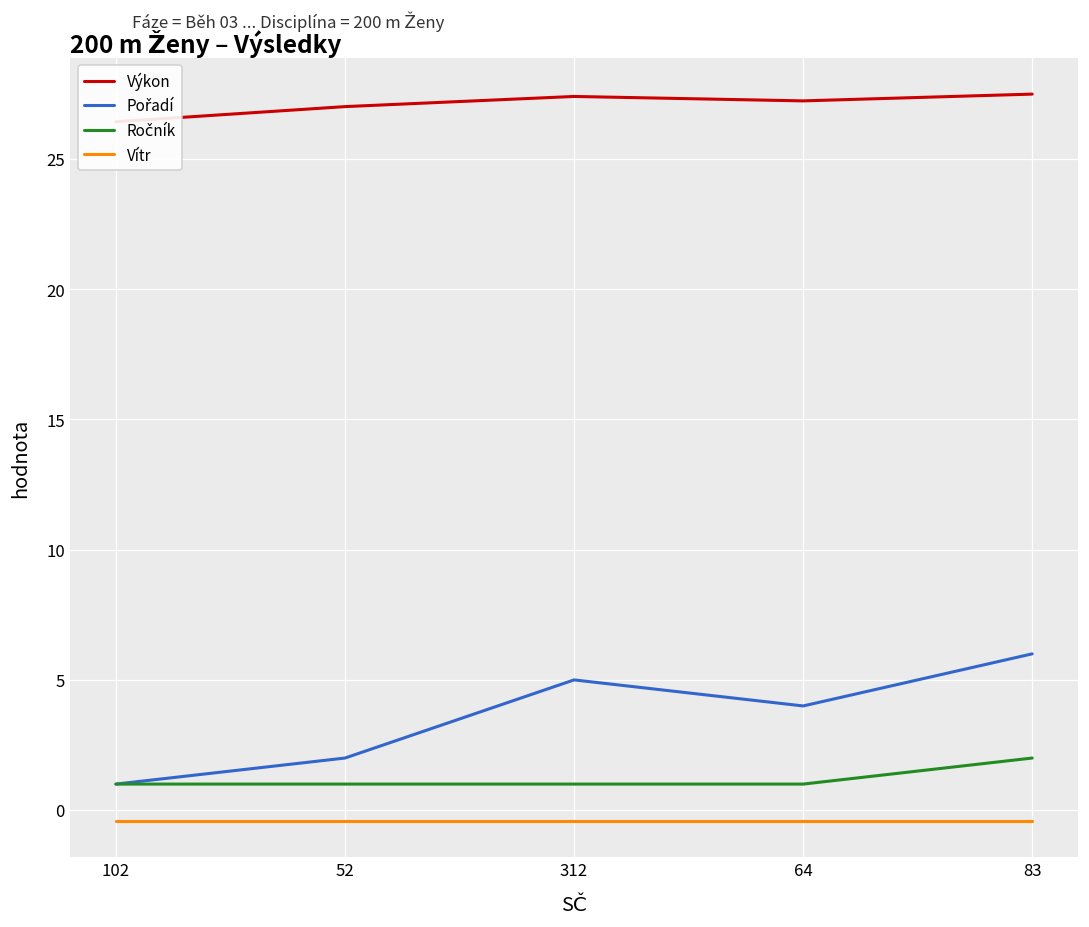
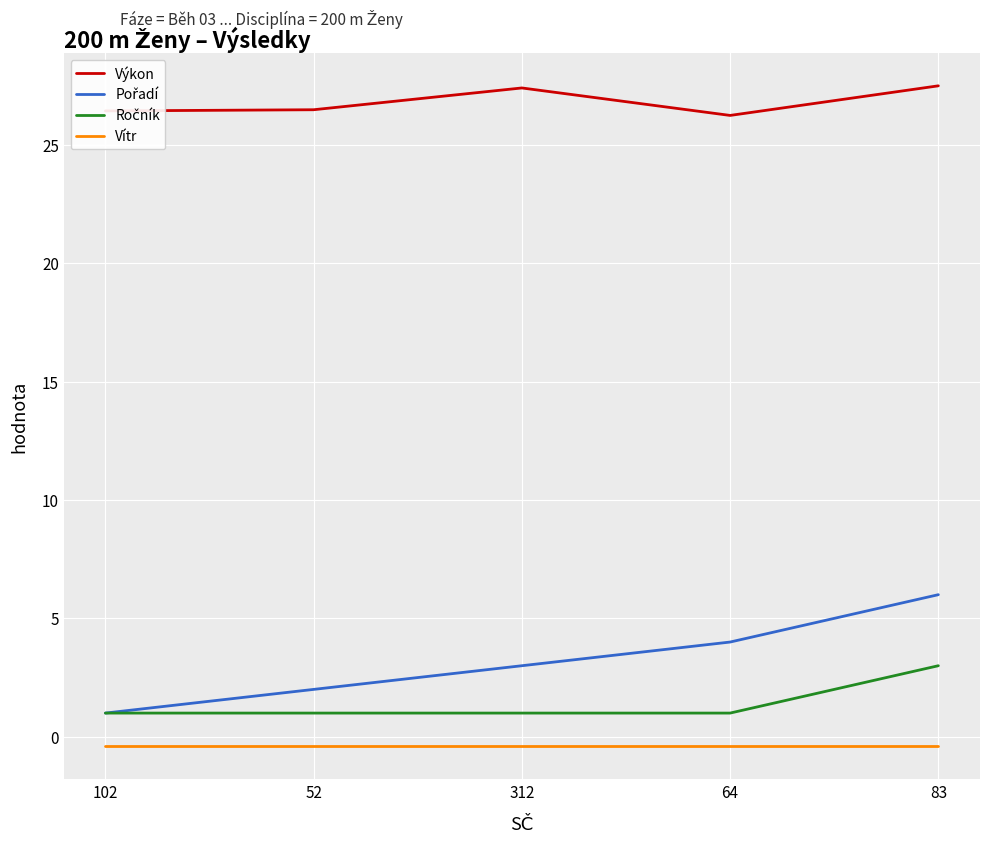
  {
    "Výkon": {
-     "52": 27.0,
+     "52": 26.5,
      "312": 27.4,
-     "64": 27.2,
+     "64": 26.2,
      "83": 27.5
    },
    "Pořadí": {
      "52": 2,
-     "312": 5,
+     "312": 3,
      "64": 4,
      "83": 6
    },
    "Ročník": {
      "52": 1,
      "312": 1,
      "64": 1,
-     "83": 2
+     "83": 3
    },
    "Vítr": {
      "102": -0.4,
      "52": -0.4,
      "312": -0.4,
      "64": -0.4,
      "83": -0.4
    }
  }
